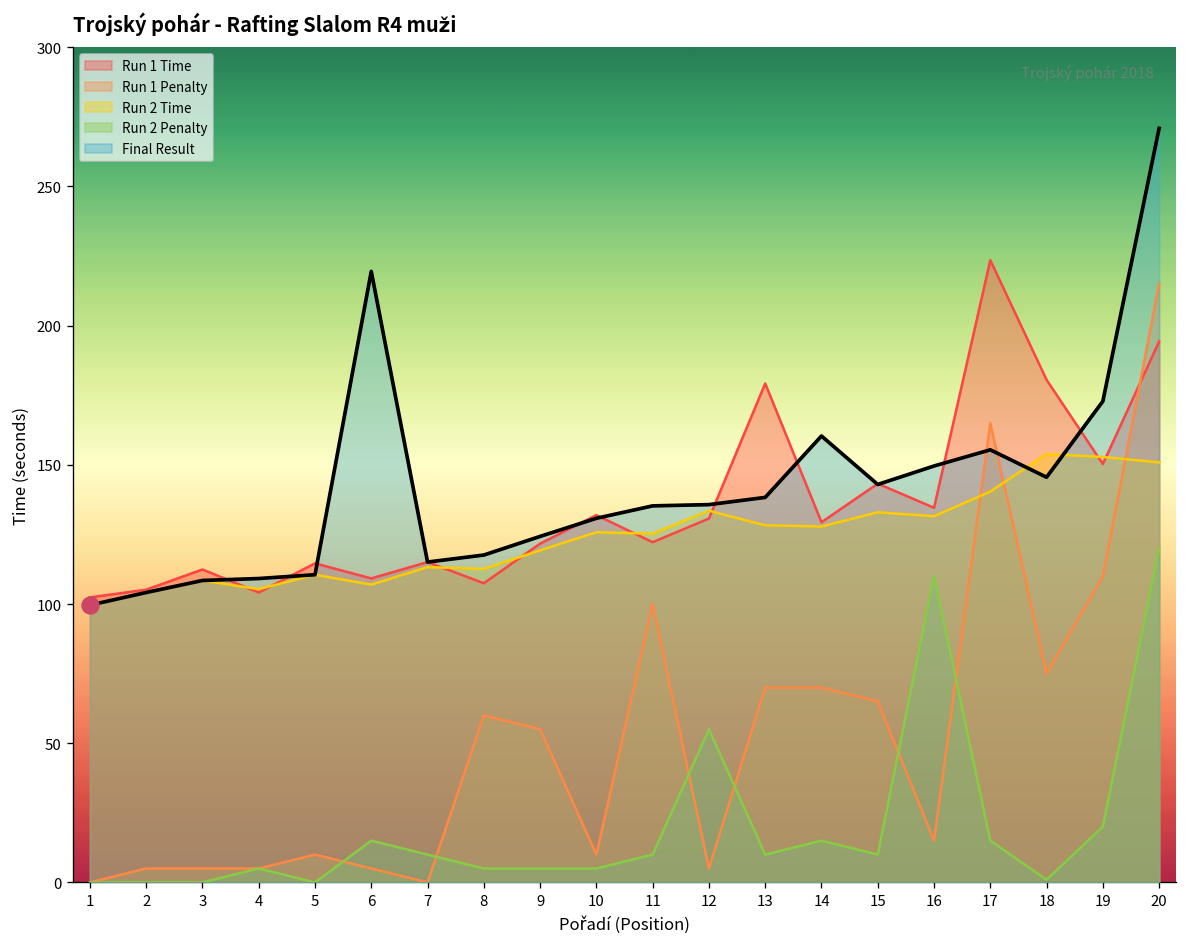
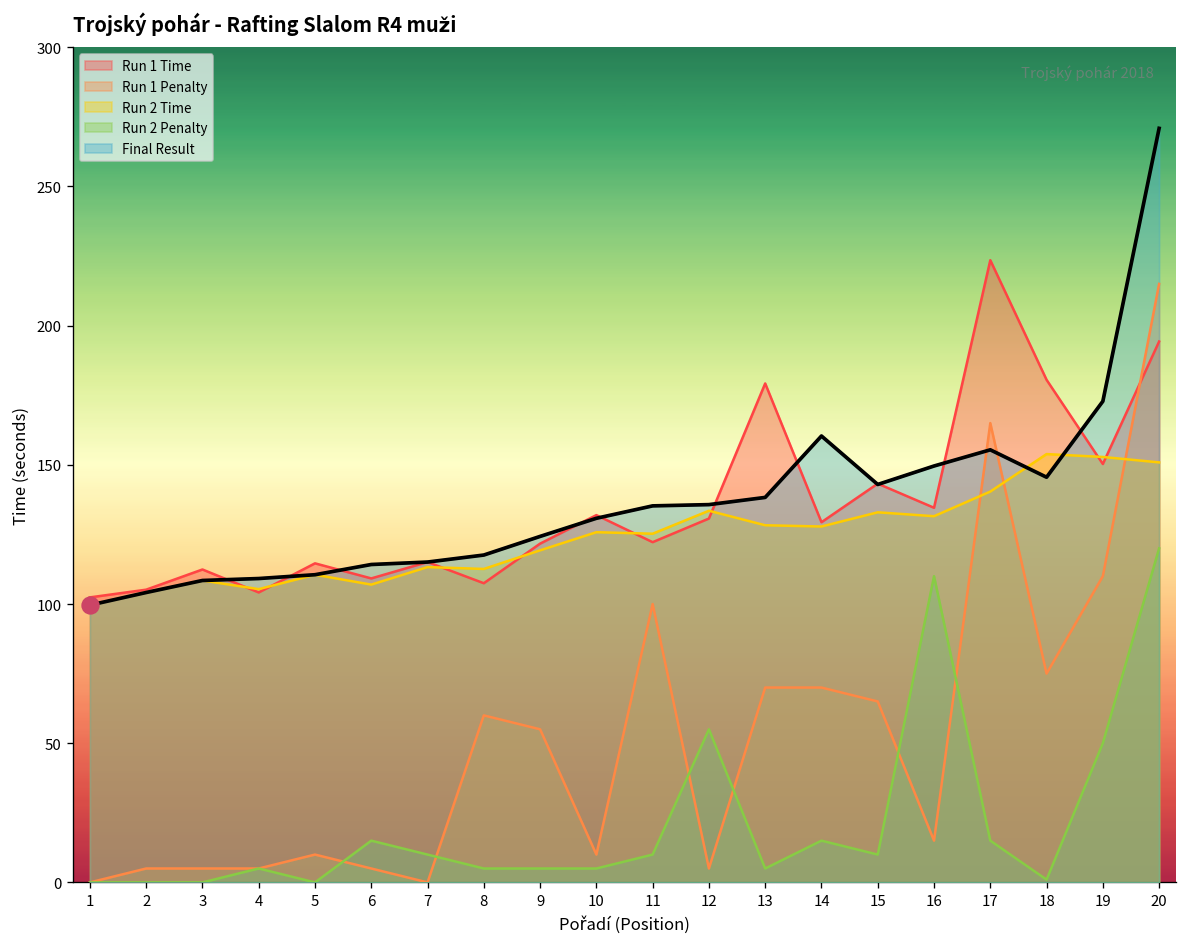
  {
    "Run 2 Penalty": {
      "2": 0,
      "3": 0,
      "5": 0,
      "6": 15,
      "7": 10,
      "8": 5,
      "9": 5,
      "10": 5,
      "11": 10,
      "12": 55,
-     "13": 10,
+     "13": 5,
      "14": 15,
      "15": 10,
      "16": 110,
      "17": 15,
      "18": 1,
-     "19": 20,
+     "19": 50,
      "20": 120
    },
    "Final Result": {
      "4": 109,
-     "6": 220,
+     "6": 114,
      "8": 118,
      "9": 124,
      "10": 131,
      "11": 135,
      "12": 136,
      "13": 138,
      "14": 160,
      "16": 150,
      "17": 155,
      "18": 146,
      "19": 173,
      "20": 271
    }
  }
